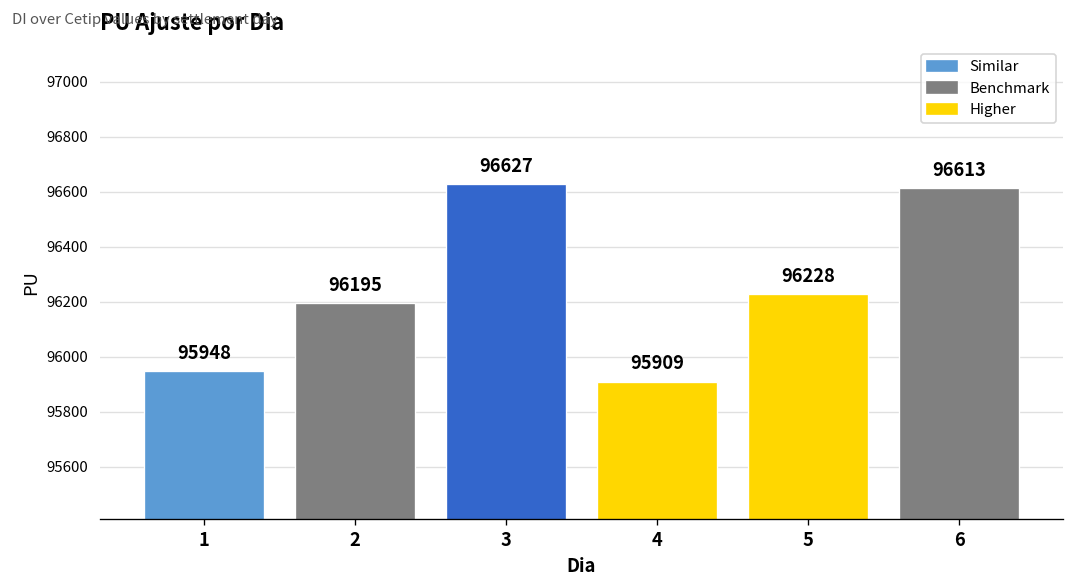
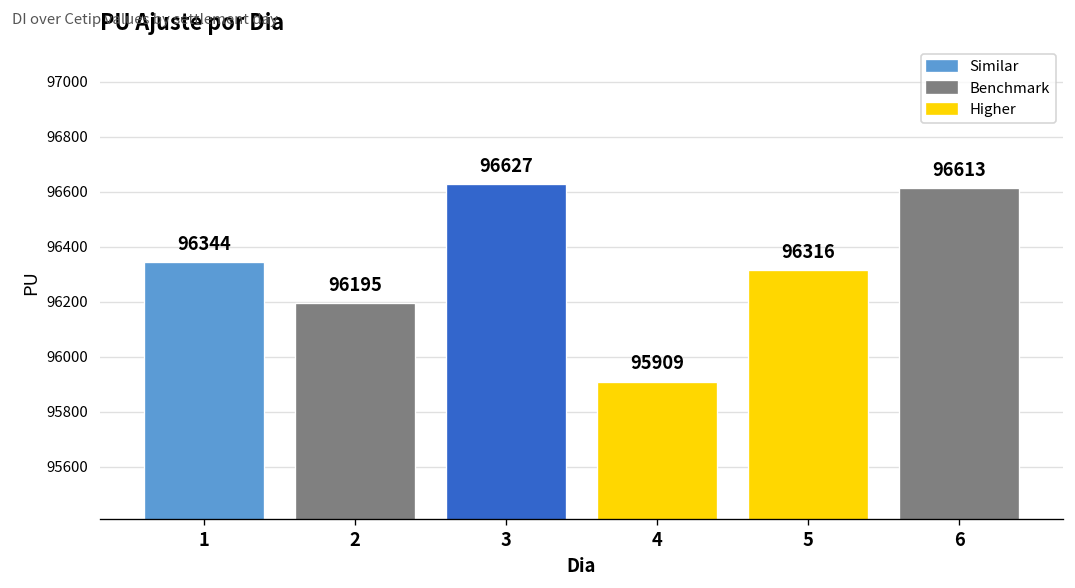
  {
-   "1": 95948,
+   "1": 96344,
    "2": 96195,
    "3": 96627,
    "4": 95909,
-   "5": 96228,
+   "5": 96316,
    "6": 96613
  }
